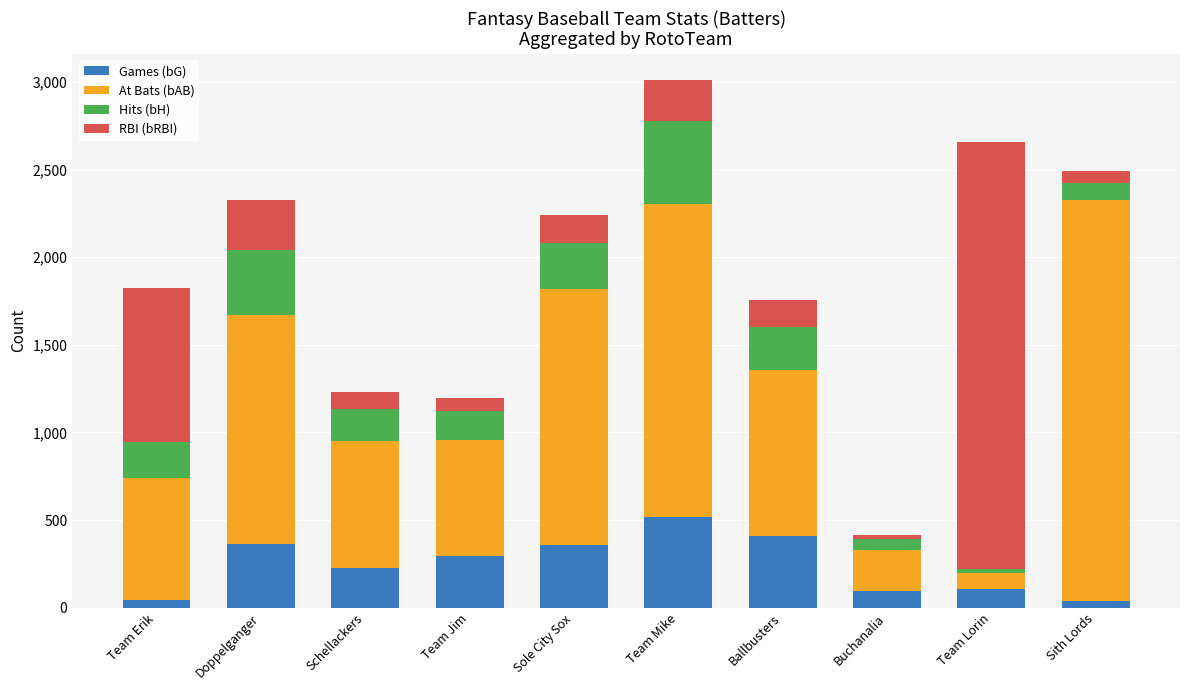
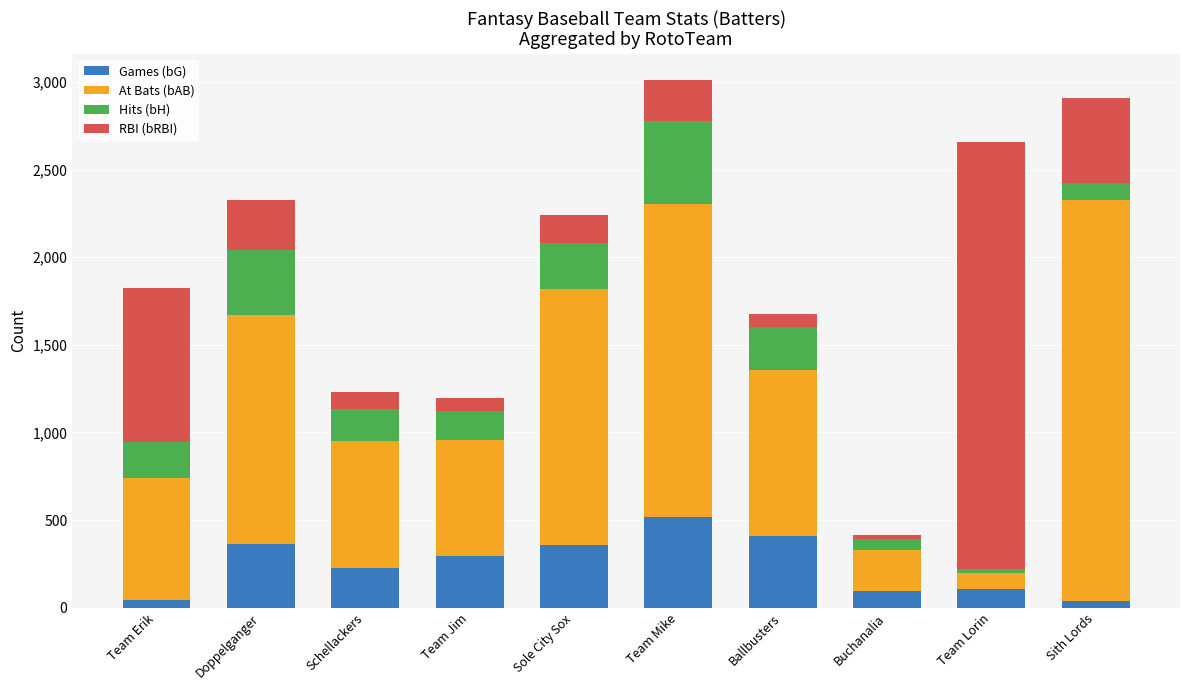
  {
    "Games (bG)": {
      "Team Erik": "50",
      "Doppelganger": "370",
      "Schellackers": "230",
      "Team Jim": "300",
      "Sole City Sox": "360",
      "Team Mike": "520",
      "Ballbusters": "410",
      "Buchanalia": "90",
      "Team Lorin": "110",
      "Sith Lords": "40"
    },
    "At Bats (bAB)": {
      "Team Erik": "700",
      "Doppelganger": "1,310",
      "Schellackers": "720",
      "Team Jim": "660",
      "Sole City Sox": "1,460",
      "Team Mike": "1,790",
      "Ballbusters": "950",
      "Buchanalia": "240",
      "Team Lorin": "90",
      "Sith Lords": "2,290"
    },
    "Hits (bH)": {
      "Team Erik": "200",
      "Doppelganger": "370",
      "Schellackers": "180",
      "Team Jim": "170",
      "Sole City Sox": "260",
      "Team Mike": "470",
      "Ballbusters": "240",
      "Buchanalia": "60",
      "Team Lorin": "30",
      "Sith Lords": "100"
    },
    "RBI (bRBI)": {
      "Team Erik": "880",
      "Doppelganger": "280",
      "Schellackers": "100",
      "Team Jim": "70",
      "Sole City Sox": "160",
      "Team Mike": "230",
-     "Ballbusters": "160",
+     "Ballbusters": "80",
      "Buchanalia": "20",
      "Team Lorin": "2,430",
-     "Sith Lords": "60"
+     "Sith Lords": "480"
    }
  }
